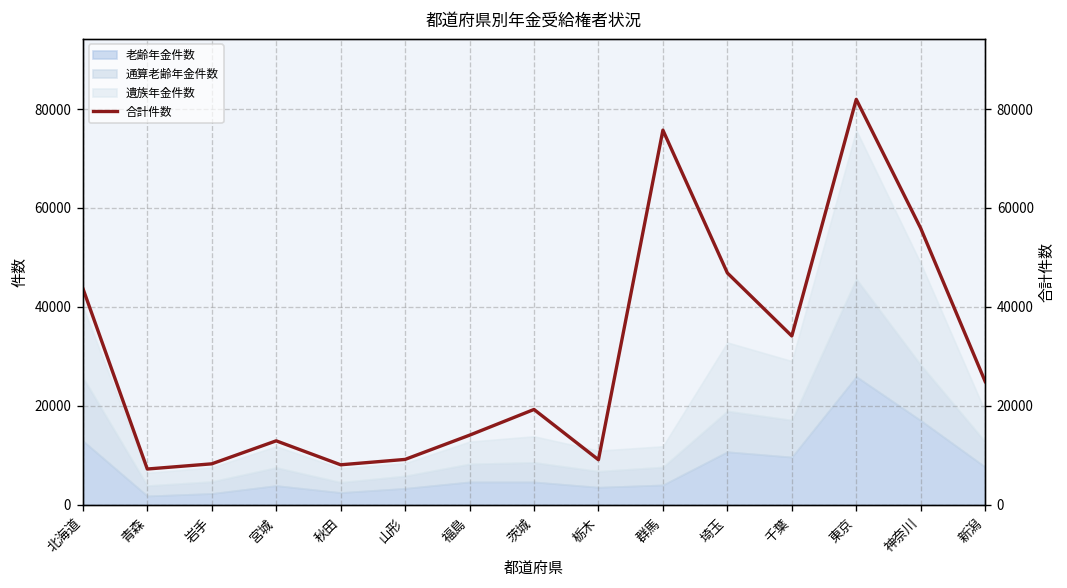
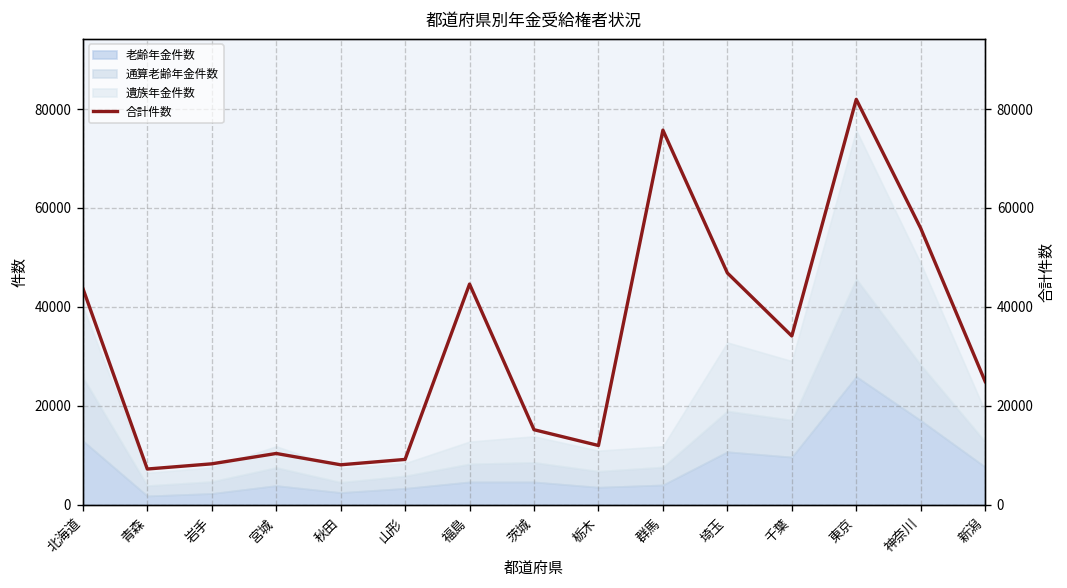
  {
    "合計件数": {
      "北海道": 44000,
      "青森": 7000,
      "岩手": 8000,
-     "宮城": 13000,
+     "宮城": 10000,
      "秋田": 8000,
      "山形": 9000,
-     "福島": 14000,
-     "茨城": 19000,
-     "栃木": 9000,
+     "福島": 45000,
+     "茨城": 15000,
+     "栃木": 12000,
      "群馬": 76000,
      "埼玉": 47000,
      "千葉": 34000,
      "東京": 82000,
      "神奈川": 56000,
      "新潟": 25000
    }
  }
